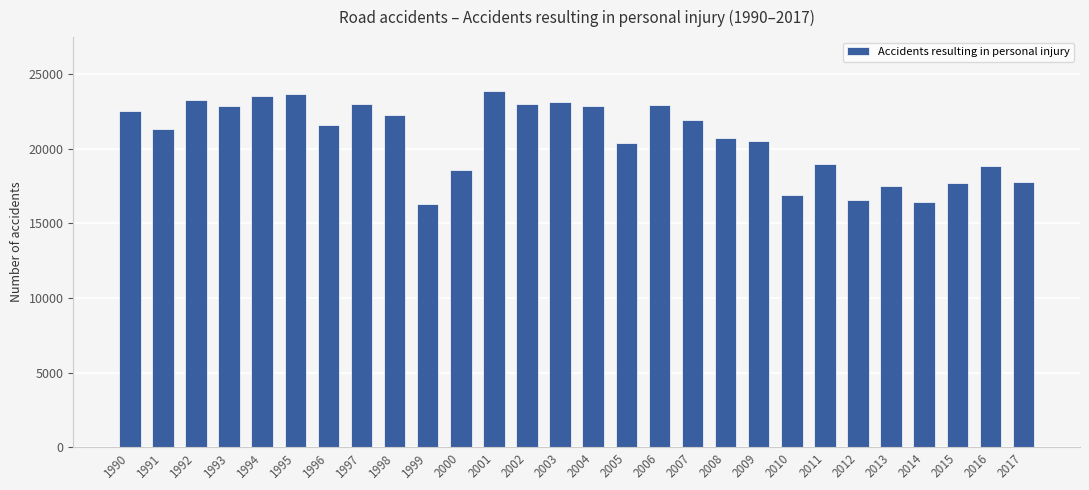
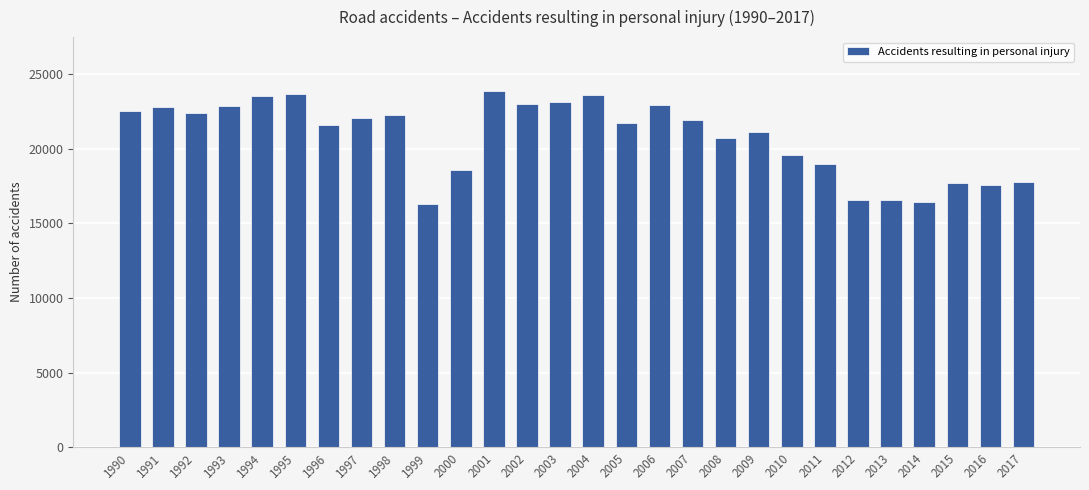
  {
    "1990": 22600,
-   "1991": 21300,
-   "1992": 23300,
+   "1991": 22800,
+   "1992": 22400,
    "1993": 22900,
    "1994": 23500,
    "1995": 23700,
    "1996": 21600,
-   "1997": 23000,
+   "1997": 22100,
    "1998": 22200,
    "1999": 16300,
    "2000": 18600,
    "2001": 23900,
    "2002": 23000,
    "2003": 23200,
-   "2004": 22900,
-   "2005": 20400,
+   "2004": 23600,
+   "2005": 21700,
    "2006": 22900,
    "2007": 21900,
    "2008": 20700,
-   "2009": 20500,
-   "2010": 16900,
+   "2009": 21100,
+   "2010": 19600,
    "2011": 19000,
    "2012": 16600,
-   "2013": 17500,
+   "2013": 16600,
    "2014": 16500,
    "2015": 17700,
-   "2016": 18900,
+   "2016": 17600,
    "2017": 17800
  }
